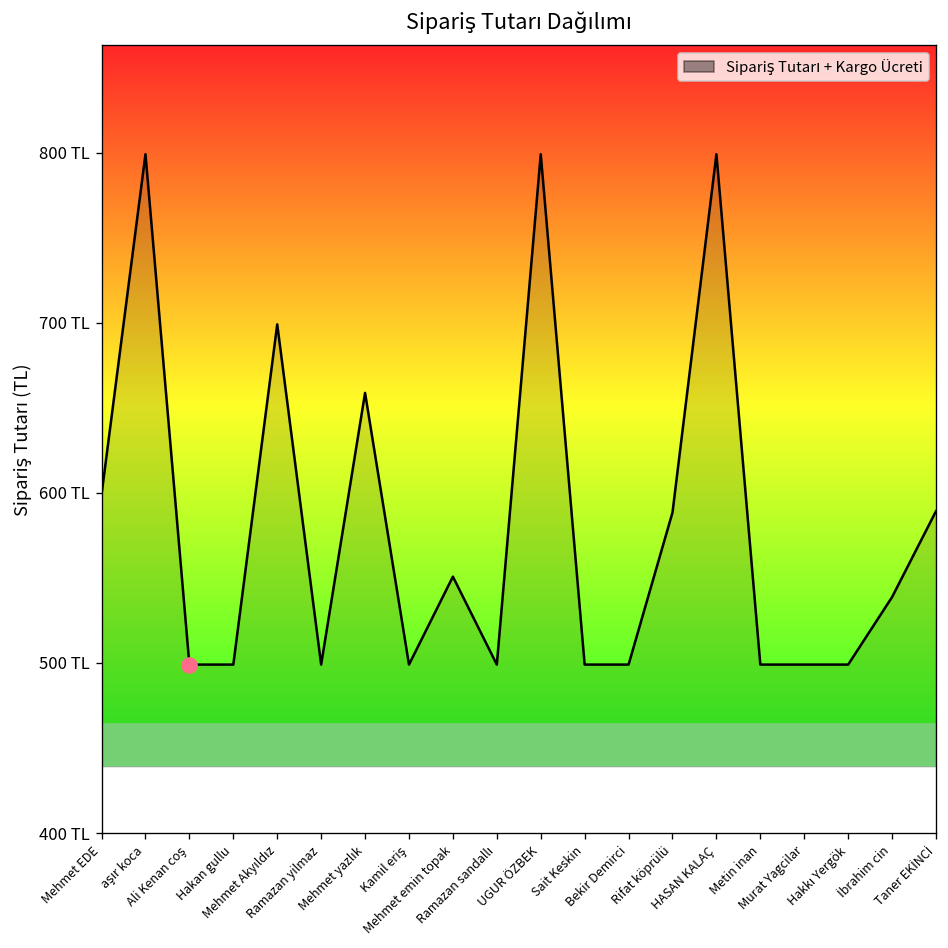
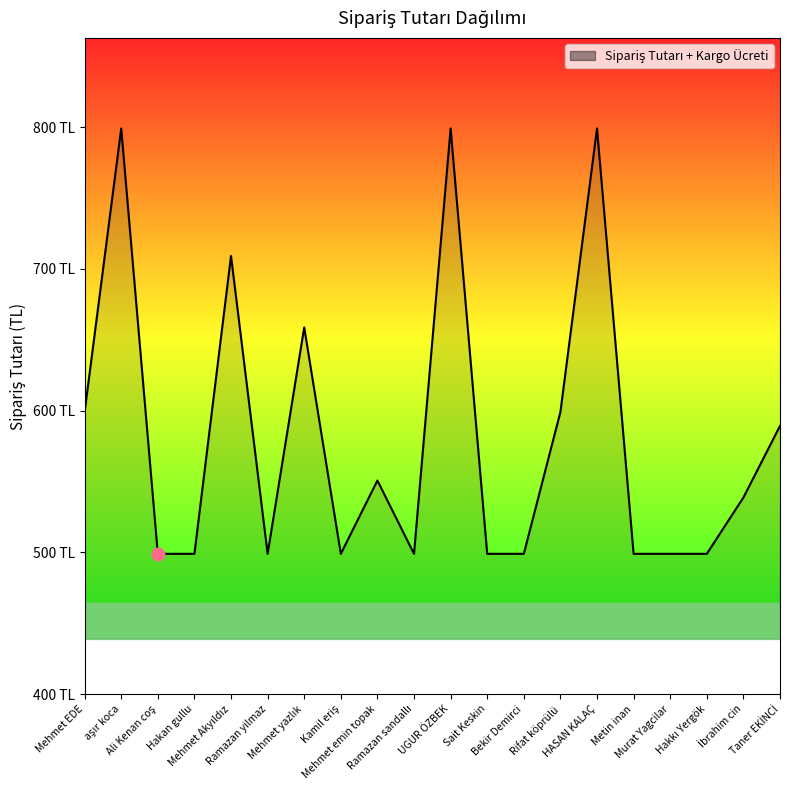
  {
    "Sipariş Tutarı + Kargo Ücreti": {
      "Mehmet EDE": "599 TL",
      "aşır koca": "799 TL",
      "Hakan gullu": "499 TL",
-     "Mehmet Akyıldız": "699 TL",
+     "Mehmet Akyıldız": "709 TL",
      "Ramazan yilmaz": "499 TL",
      "Mehmet yazlık": "659 TL",
      "Kamil eriş": "499 TL",
      "Mehmet emin topak": "551 TL",
      "Ramazan sandallı": "499 TL",
      "UGUR ÖZBEK": "799 TL",
      "Sait Keskin": "499 TL",
      "Bekir Demirci": "499 TL",
-     "Rifat köprülü": "588 TL",
+     "Rifat köprülü": "599 TL",
      "HASAN KALAÇ": "799 TL",
      "Metin inan": "499 TL",
      "Murat Yagcilar": "499 TL",
      "Hakkı Yergök": "499 TL",
      "İbrahim cin": "539 TL",
      "Taner EKİNCİ": "589 TL"
    }
  }
